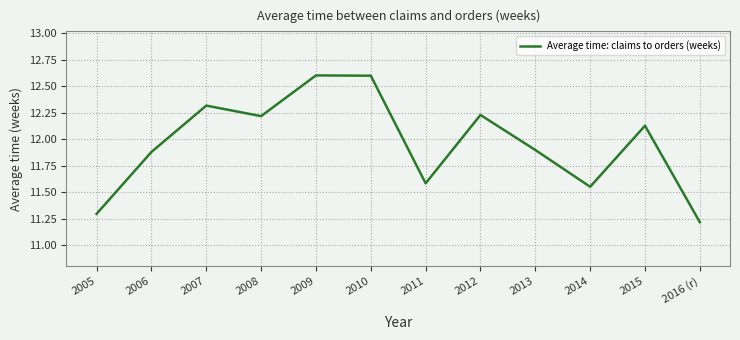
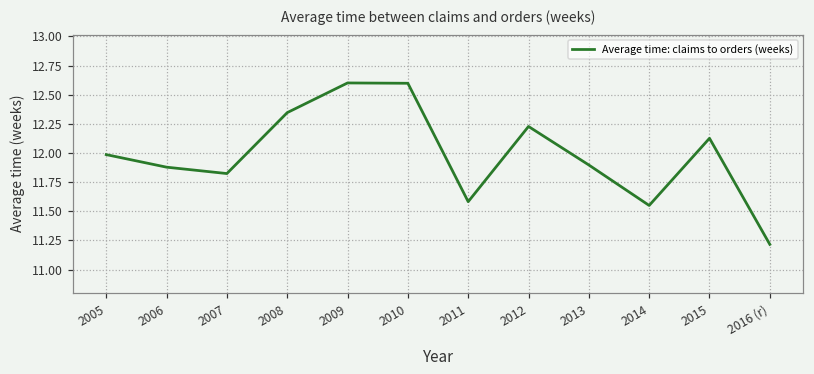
  {
-   "2005": 11.29,
+   "2005": 11.99,
    "2006": 11.88,
-   "2007": 12.32,
-   "2008": 12.22,
+   "2007": 11.82,
+   "2008": 12.35,
    "2009": 12.60,
    "2010": 12.60,
    "2011": 11.58,
    "2012": 12.23,
    "2013": 11.90,
    "2014": 11.55,
    "2015": 12.13,
    "2016 (r)": 11.22
  }
